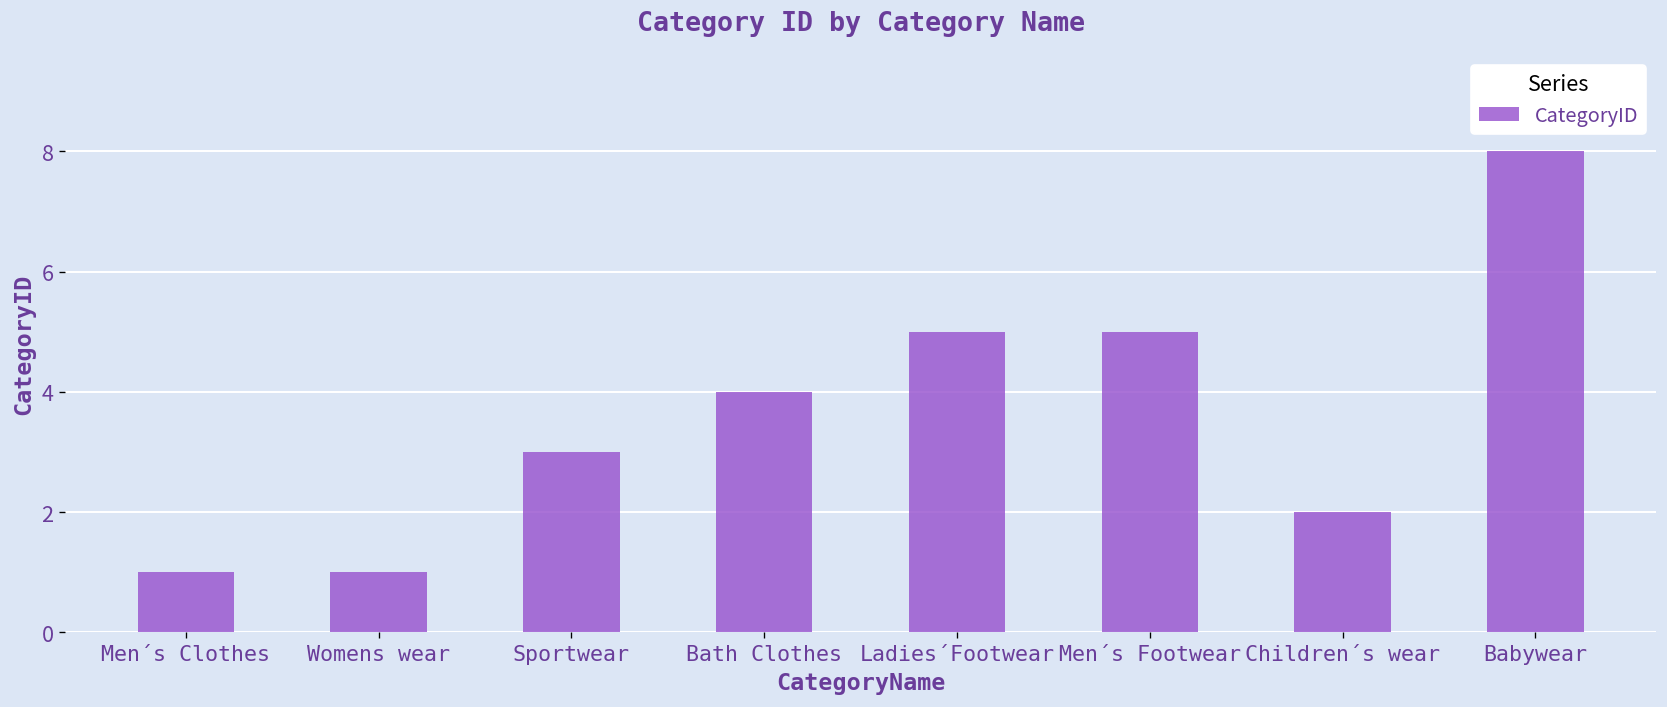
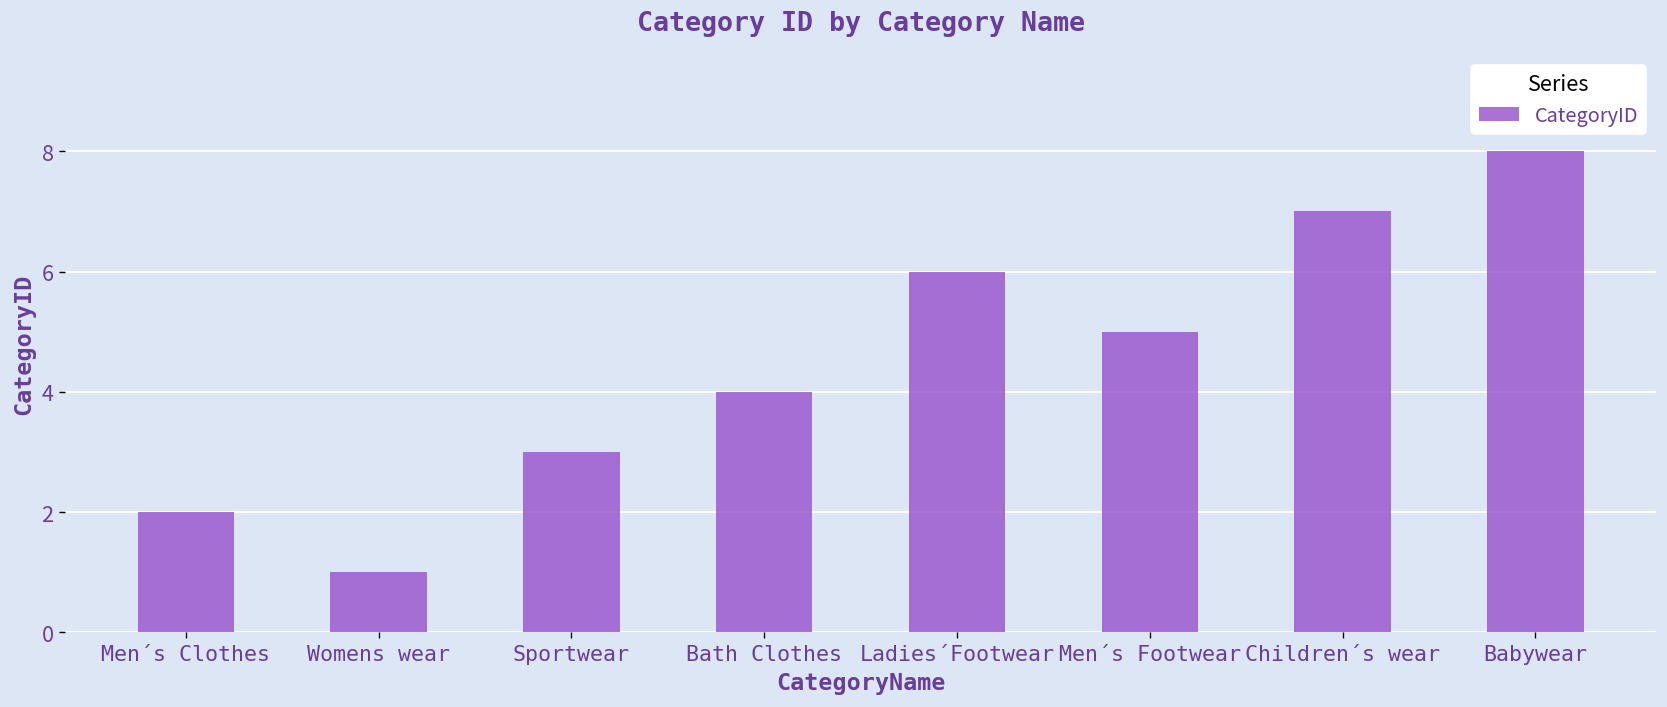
  {
-   "Men´s Clothes": 1,
+   "Men´s Clothes": 2,
    "Womens wear": 1,
    "Sportwear": 3,
    "Bath Clothes": 4,
-   "Ladies´Footwear": 5,
+   "Ladies´Footwear": 6,
    "Men´s Footwear": 5,
-   "Children´s wear": 2,
+   "Children´s wear": 7,
    "Babywear": 8
  }
